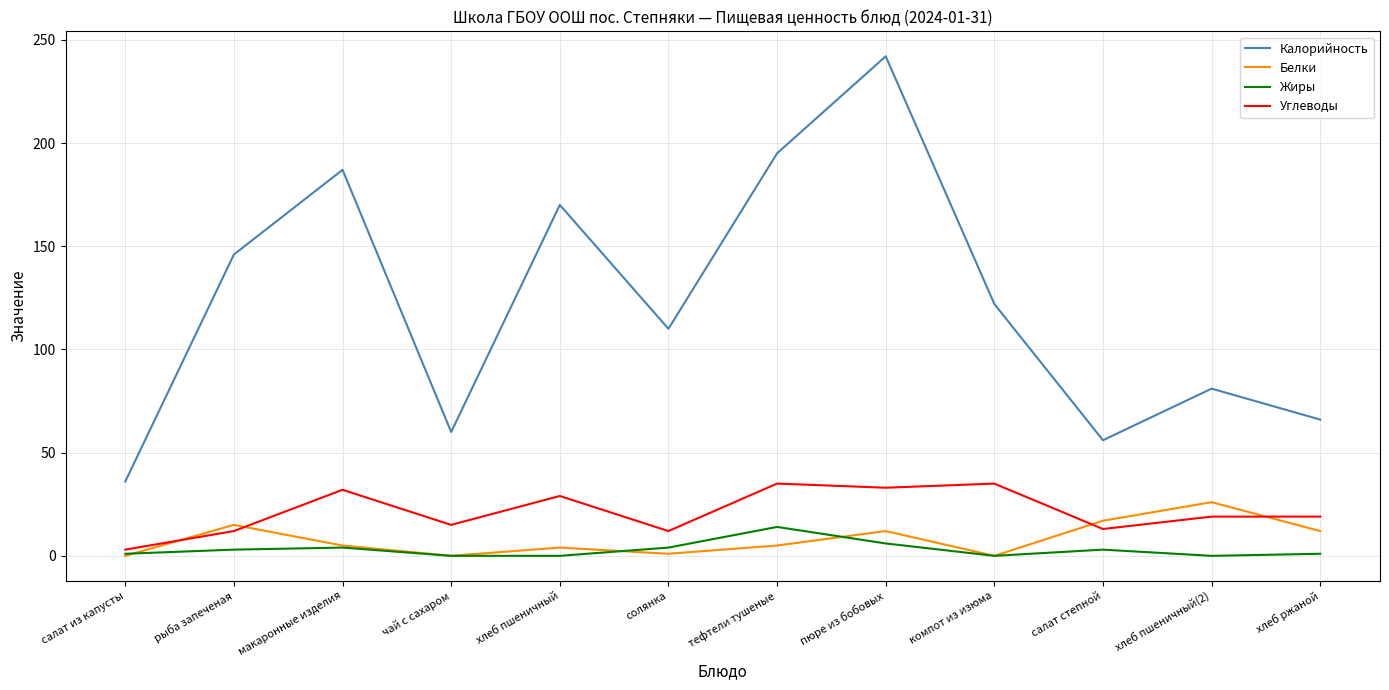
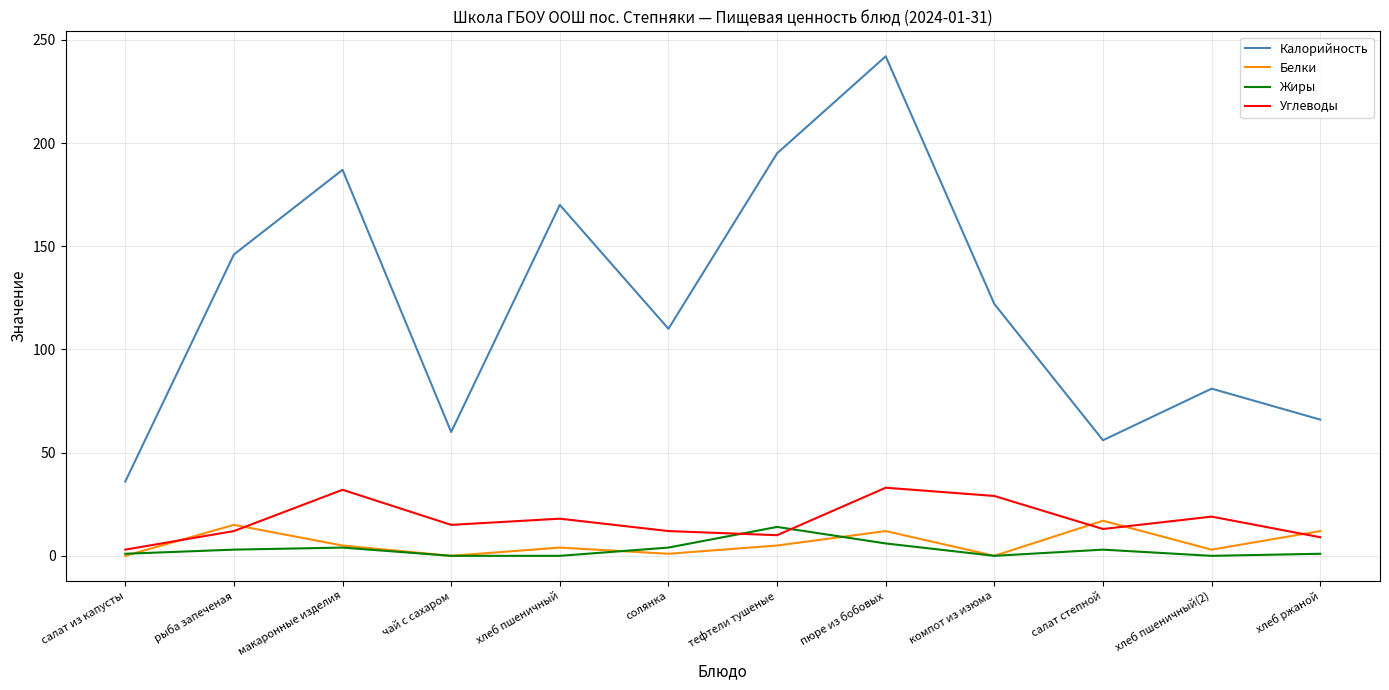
  {
    "Калорийность": {
      "салат из капусты": 36,
      "рыба запеченая": 146,
      "макаронные изделия": 187,
      "чай с сахаром": 60,
      "хлеб пшеничный": 170,
      "солянка": 110,
      "тефтели тушеные": 195,
      "пюре из бобовых": 242,
      "компот из изюма": 122,
      "салат степной": 56,
      "хлеб пшеничный(2)": 81,
      "хлеб ржаной": 66
    },
    "Белки": {
      "рыба запеченая": 15,
      "хлеб пшеничный": 4,
      "солянка": 1,
      "тефтели тушеные": 5,
      "пюре из бобовых": 12,
      "салат степной": 17,
-     "хлеб пшеничный(2)": 26,
+     "хлеб пшеничный(2)": 3,
      "хлеб ржаной": 12
    },
    "Жиры": {
      "рыба запеченая": 3,
      "хлеб пшеничный": 0,
      "солянка": 4,
      "тефтели тушеные": 14,
      "пюре из бобовых": 6,
      "салат степной": 3,
      "хлеб пшеничный(2)": 0,
      "хлеб ржаной": 1
    },
    "Углеводы": {
      "салат из капусты": 3,
      "рыба запеченая": 12,
      "макаронные изделия": 32,
      "чай с сахаром": 15,
-     "хлеб пшеничный": 29,
+     "хлеб пшеничный": 18,
      "солянка": 12,
-     "тефтели тушеные": 35,
+     "тефтели тушеные": 10,
      "пюре из бобовых": 33,
-     "компот из изюма": 35,
+     "компот из изюма": 29,
      "салат степной": 13,
      "хлеб пшеничный(2)": 19,
-     "хлеб ржаной": 19
+     "хлеб ржаной": 9
    }
  }
